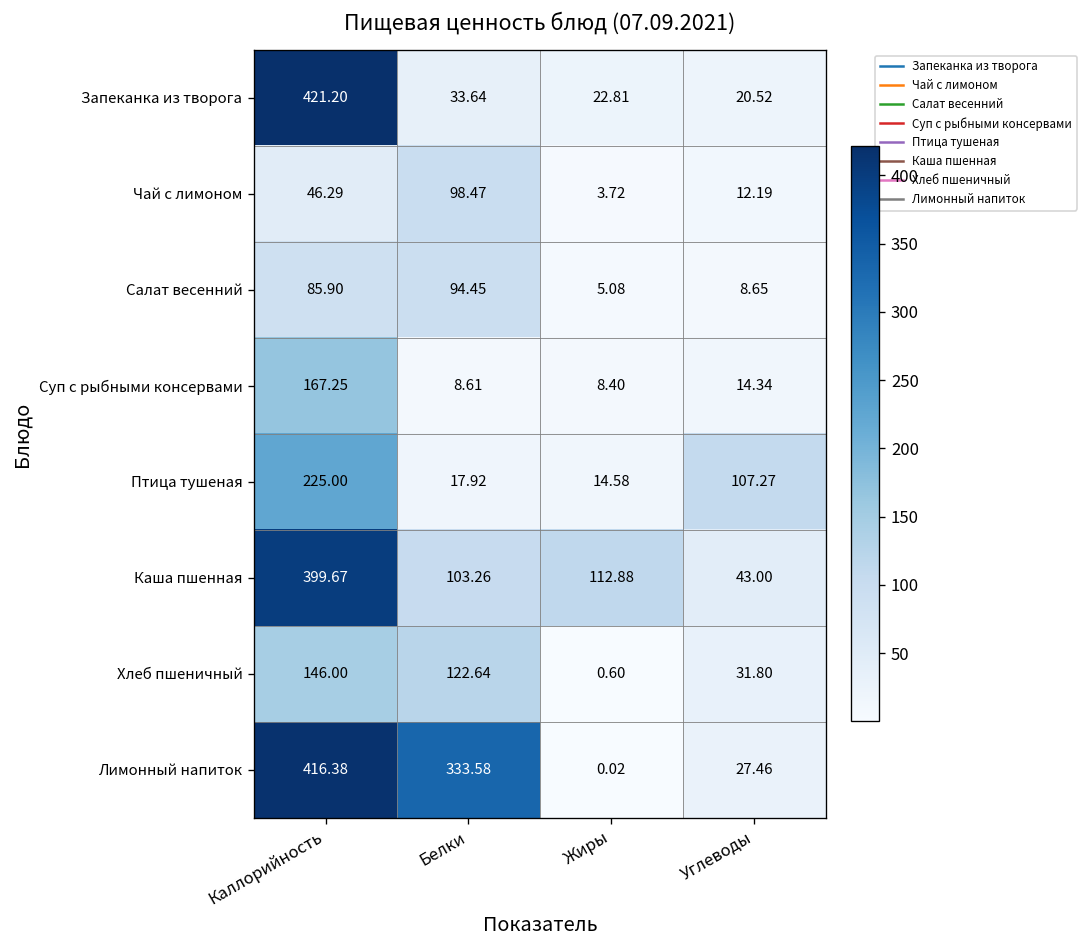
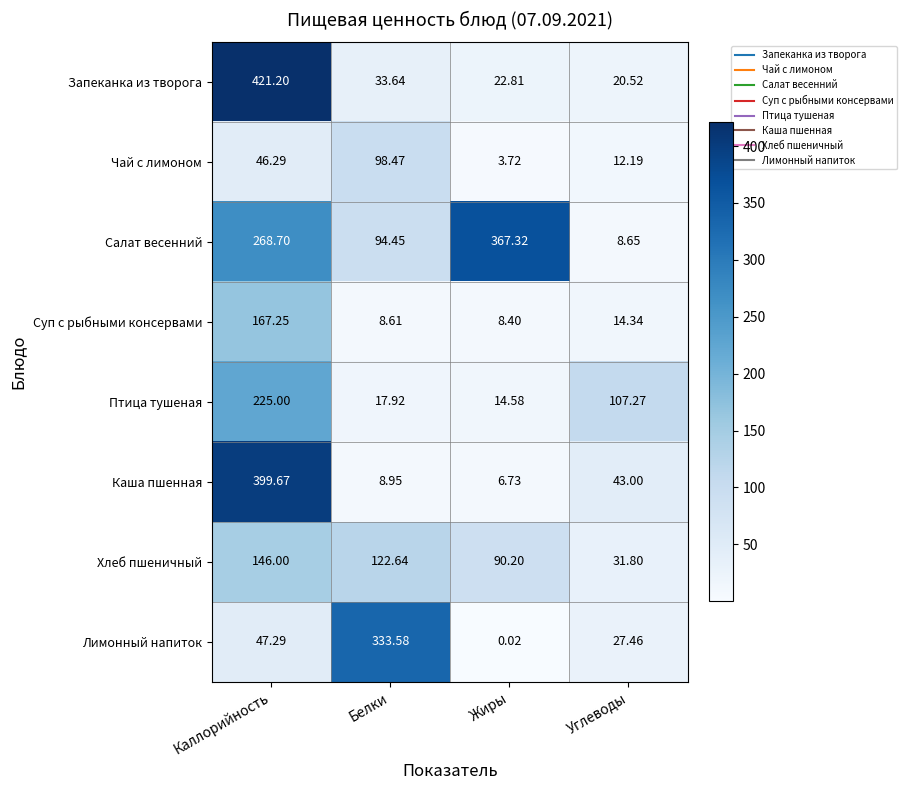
  {
    "Запеканка из творога": {
      "Каллорийность": 421.20,
      "Белки": 33.64,
      "Жиры": 22.81,
      "Углеводы": 20.52
    },
    "Чай с лимоном": {
      "Каллорийность": 46.29,
      "Белки": 98.47,
      "Жиры": 3.72,
      "Углеводы": 12.19
    },
    "Салат весенний": {
-     "Каллорийность": 85.90,
+     "Каллорийность": 268.70,
      "Белки": 94.45,
-     "Жиры": 5.08,
+     "Жиры": 367.32,
      "Углеводы": 8.65
    },
    "Суп с рыбными консервами": {
      "Каллорийность": 167.25,
      "Белки": 8.61,
      "Жиры": 8.40,
      "Углеводы": 14.34
    },
    "Птица тушеная": {
      "Каллорийность": 225.00,
      "Белки": 17.92,
      "Жиры": 14.58,
      "Углеводы": 107.27
    },
    "Каша пшенная": {
      "Каллорийность": 399.67,
-     "Белки": 103.26,
-     "Жиры": 112.88,
+     "Белки": 8.95,
+     "Жиры": 6.73,
      "Углеводы": 43.00
    },
    "Хлеб пшеничный": {
      "Каллорийность": 146.00,
      "Белки": 122.64,
-     "Жиры": 0.60,
+     "Жиры": 90.20,
      "Углеводы": 31.80
    },
    "Лимонный напиток": {
-     "Каллорийность": 416.38,
+     "Каллорийность": 47.29,
      "Белки": 333.58,
      "Жиры": 0.02,
      "Углеводы": 27.46
    }
  }
